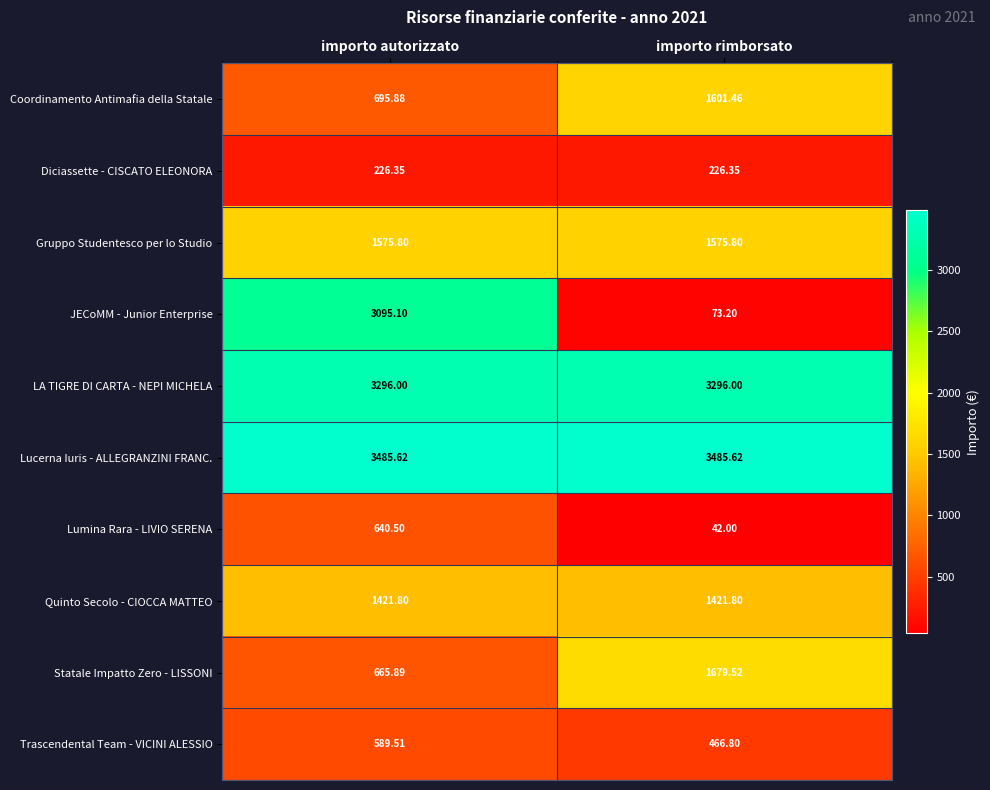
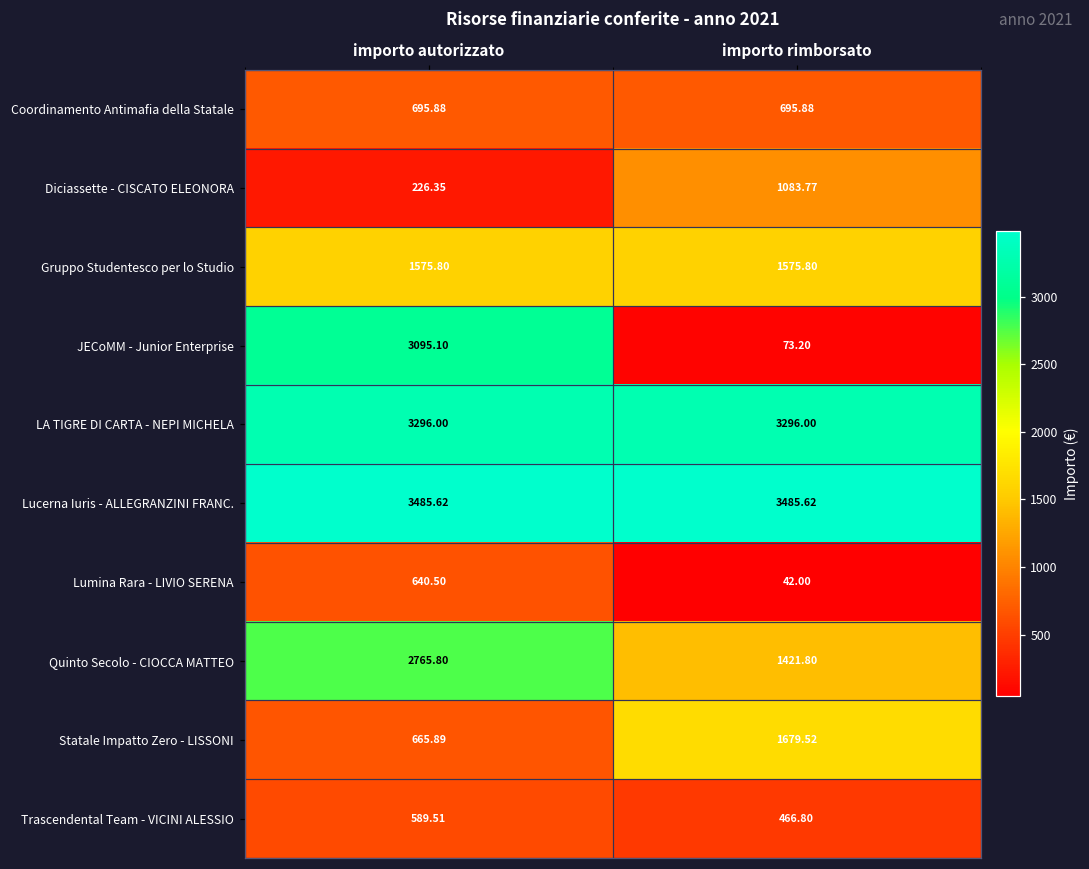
  {
    "Coordinamento Antimafia della Statale": {
      "importo autorizzato": 695.88,
-     "importo rimborsato": 1601.46
+     "importo rimborsato": 695.88
    },
    "Diciassette - CISCATO ELEONORA": {
      "importo autorizzato": 226.35,
-     "importo rimborsato": 226.35
+     "importo rimborsato": 1083.77
    },
    "Gruppo Studentesco per lo Studio": {
      "importo autorizzato": 1575.80,
      "importo rimborsato": 1575.80
    },
    "JECoMM - Junior Enterprise": {
      "importo autorizzato": 3095.10,
      "importo rimborsato": 73.20
    },
    "LA TIGRE DI CARTA - NEPI MICHELA": {
      "importo autorizzato": 3296.00,
      "importo rimborsato": 3296.00
    },
    "Lucerna Iuris - ALLEGRANZINI FRANC.": {
      "importo autorizzato": 3485.62,
      "importo rimborsato": 3485.62
    },
    "Lumina Rara - LIVIO SERENA": {
      "importo autorizzato": 640.50,
      "importo rimborsato": 42.00
    },
    "Quinto Secolo - CIOCCA MATTEO": {
-     "importo autorizzato": 1421.80,
+     "importo autorizzato": 2765.80,
      "importo rimborsato": 1421.80
    },
    "Statale Impatto Zero - LISSONI": {
      "importo autorizzato": 665.89,
      "importo rimborsato": 1679.52
    },
    "Trascendental Team - VICINI ALESSIO": {
      "importo autorizzato": 589.51,
      "importo rimborsato": 466.80
    }
  }
